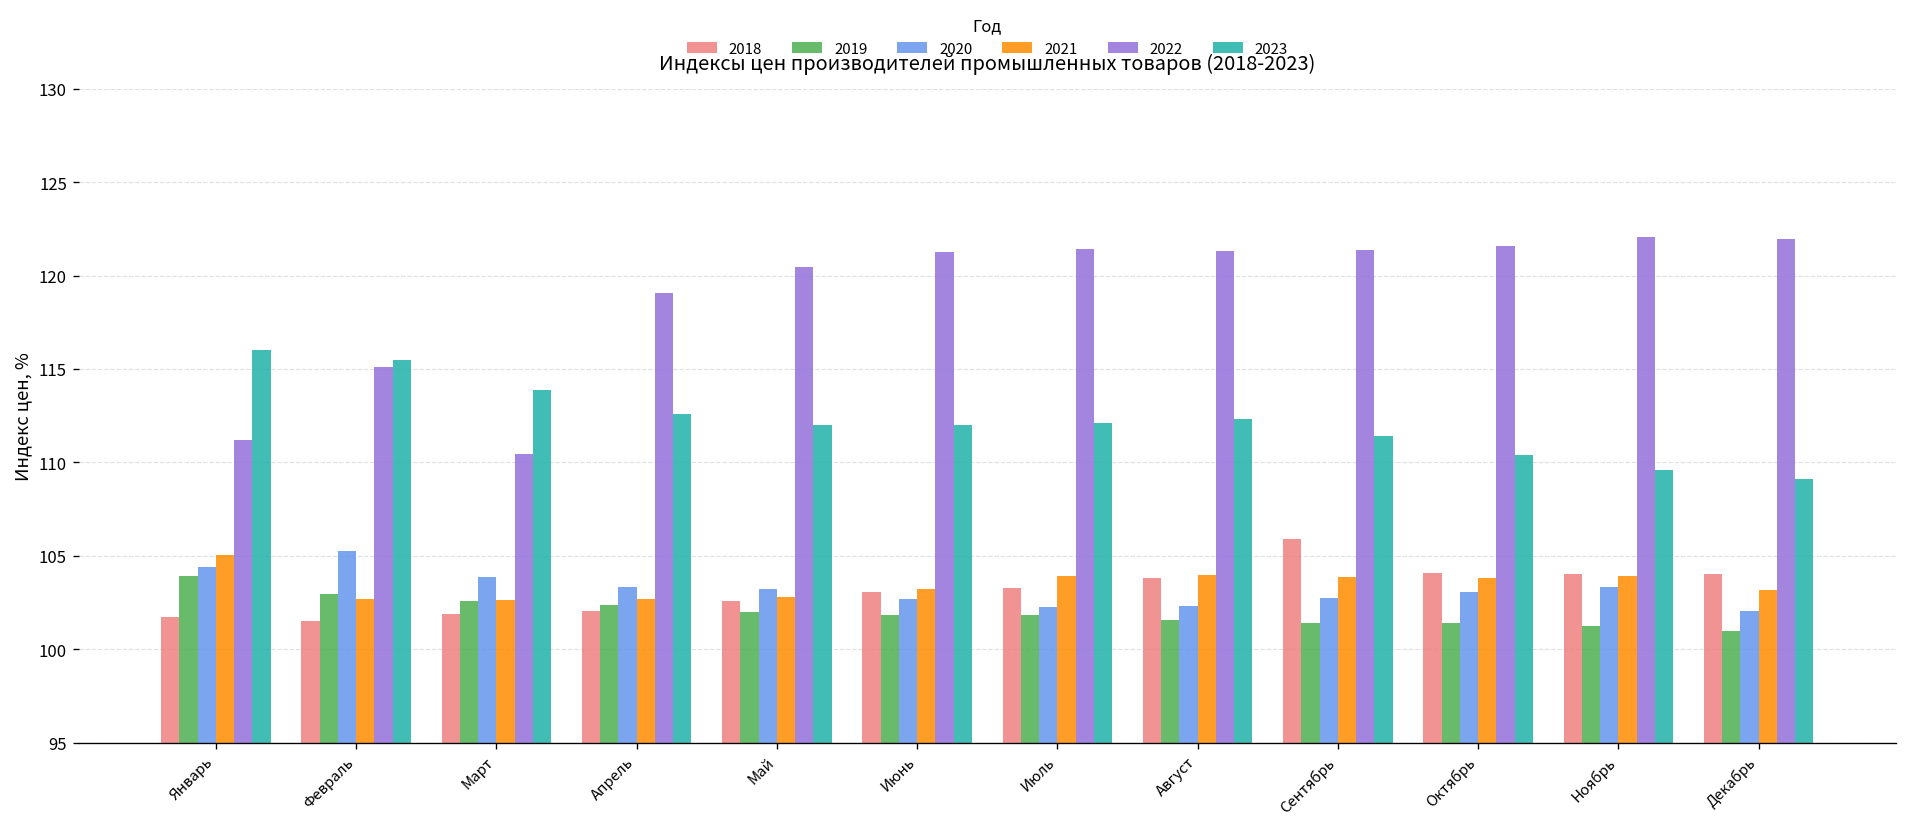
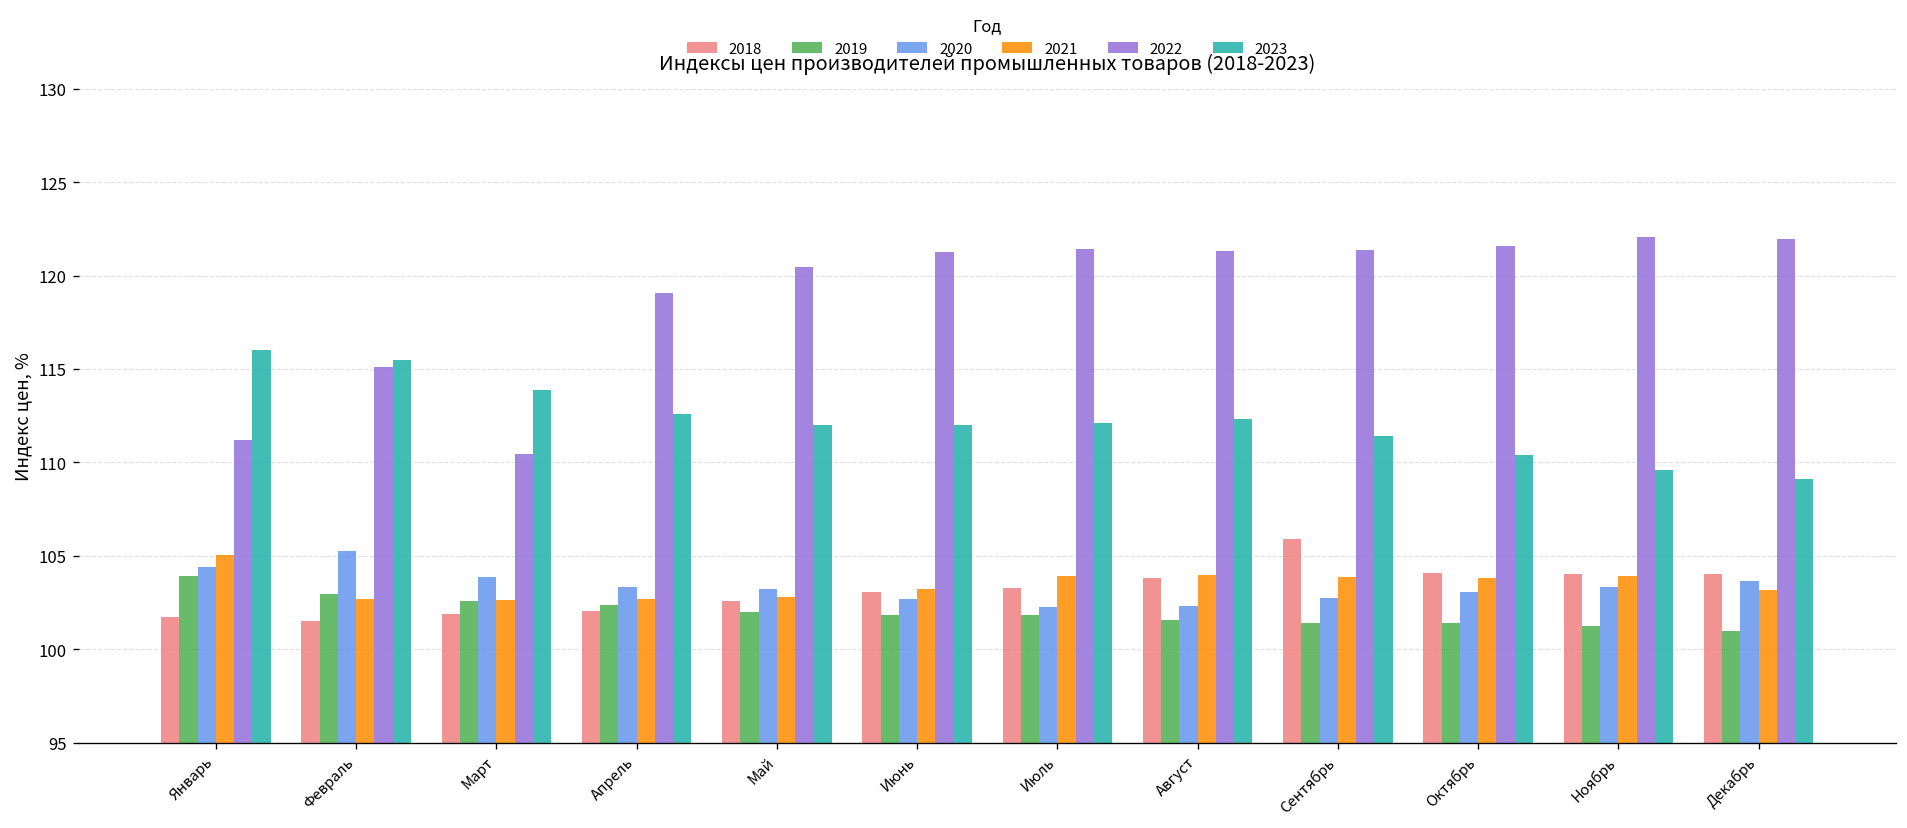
  {
    "2018": {
      "Январь": 101.7,
      "Февраль": 101.5,
      "Март": 101.9,
      "Апрель": 102.1,
      "Май": 102.6,
      "Июнь": 103.1,
      "Июль": 103.3,
      "Август": 103.8,
      "Сентябрь": 105.9,
      "Октябрь": 104.1,
      "Ноябрь": 104.0,
      "Декабрь": 104.0
    },
    "2019": {
      "Январь": 103.9,
      "Февраль": 103.0,
      "Март": 102.6,
      "Апрель": 102.4,
      "Май": 102.0,
      "Июнь": 101.8,
      "Июль": 101.8,
      "Август": 101.6,
      "Сентябрь": 101.4,
      "Октябрь": 101.4,
      "Ноябрь": 101.3,
      "Декабрь": 101.0
    },
    "2020": {
      "Январь": 104.4,
      "Февраль": 105.3,
      "Март": 103.9,
      "Апрель": 103.3,
      "Май": 103.2,
      "Июнь": 102.7,
      "Июль": 102.3,
      "Август": 102.3,
      "Сентябрь": 102.7,
      "Октябрь": 103.1,
      "Ноябрь": 103.4,
-     "Декабрь": 102.1
+     "Декабрь": 103.7
    },
    "2021": {
      "Январь": 105.0,
      "Февраль": 102.7,
      "Март": 102.6,
      "Апрель": 102.7,
      "Май": 102.8,
      "Июнь": 103.2,
      "Июль": 103.9,
      "Август": 104.0,
      "Сентябрь": 103.9,
      "Октябрь": 103.8,
      "Ноябрь": 103.9,
      "Декабрь": 103.2
    },
    "2022": {
      "Январь": 111.2,
      "Февраль": 115.1,
      "Март": 110.5,
      "Апрель": 119.1,
      "Май": 120.4,
      "Июнь": 121.3,
      "Июль": 121.4,
      "Август": 121.3,
      "Сентябрь": 121.4,
      "Октябрь": 121.6,
      "Ноябрь": 122.1,
      "Декабрь": 122.0
    },
    "2023": {
      "Январь": 116.0,
      "Февраль": 115.5,
      "Март": 113.9,
      "Апрель": 112.6,
      "Май": 112.0,
      "Июнь": 112.0,
      "Июль": 112.1,
      "Август": 112.3,
      "Сентябрь": 111.4,
      "Октябрь": 110.4,
      "Ноябрь": 109.6,
      "Декабрь": 109.1
    }
  }
